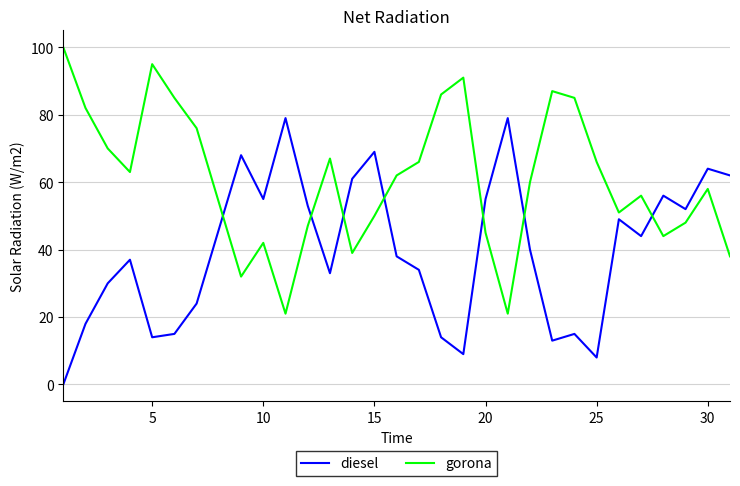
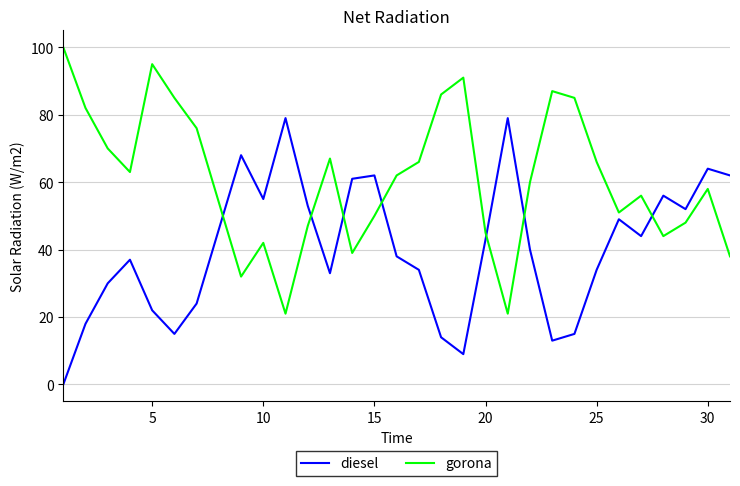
  {
    "diesel": {
-     "5": 14,
+     "5": 22,
      "10": 55,
-     "15": 69,
-     "20": 55,
-     "25": 8,
+     "15": 62,
+     "20": 43,
+     "25": 34,
      "30": 64
    },
    "gorona": {
      "5": 95,
      "10": 42,
      "15": 50,
      "20": 45,
      "25": 66,
      "30": 58
    }
  }
